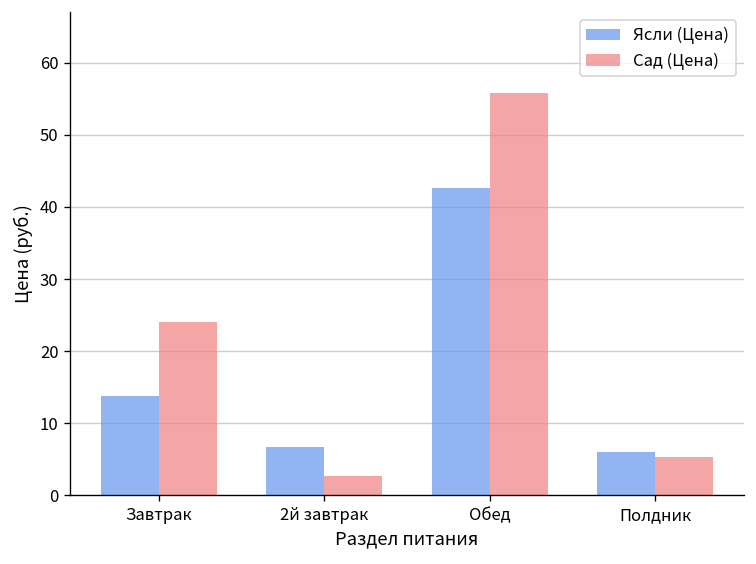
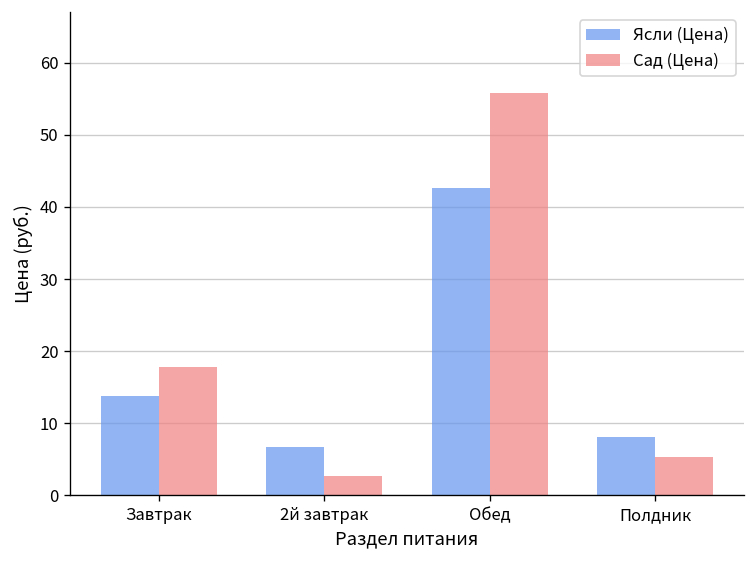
  {
    "Ясли (Цена)": {
      "Завтрак": 14,
      "2й завтрак": 7,
      "Обед": 43,
-     "Полдник": 6
+     "Полдник": 8
    },
    "Сад (Цена)": {
-     "Завтрак": 24,
+     "Завтрак": 18,
      "2й завтрак": 3,
      "Обед": 56,
      "Полдник": 5
    }
  }
